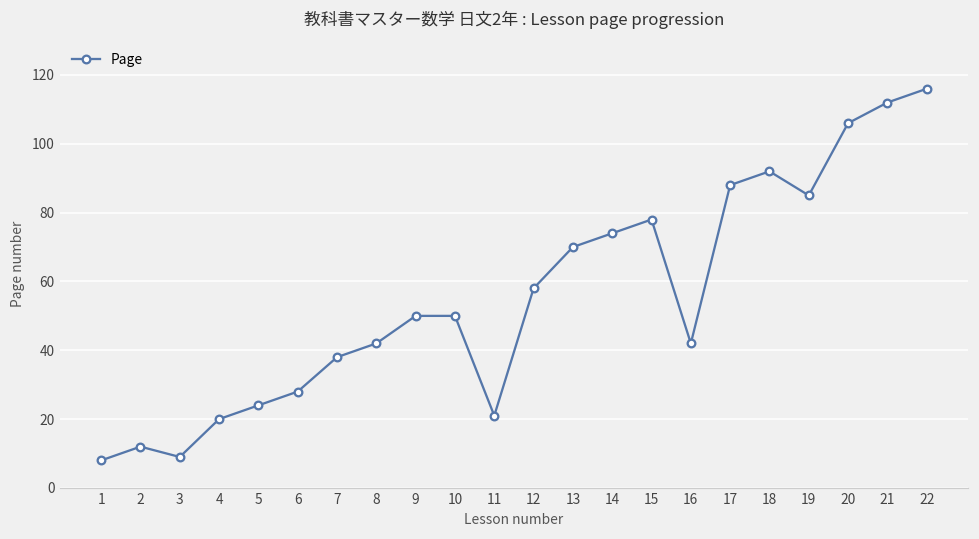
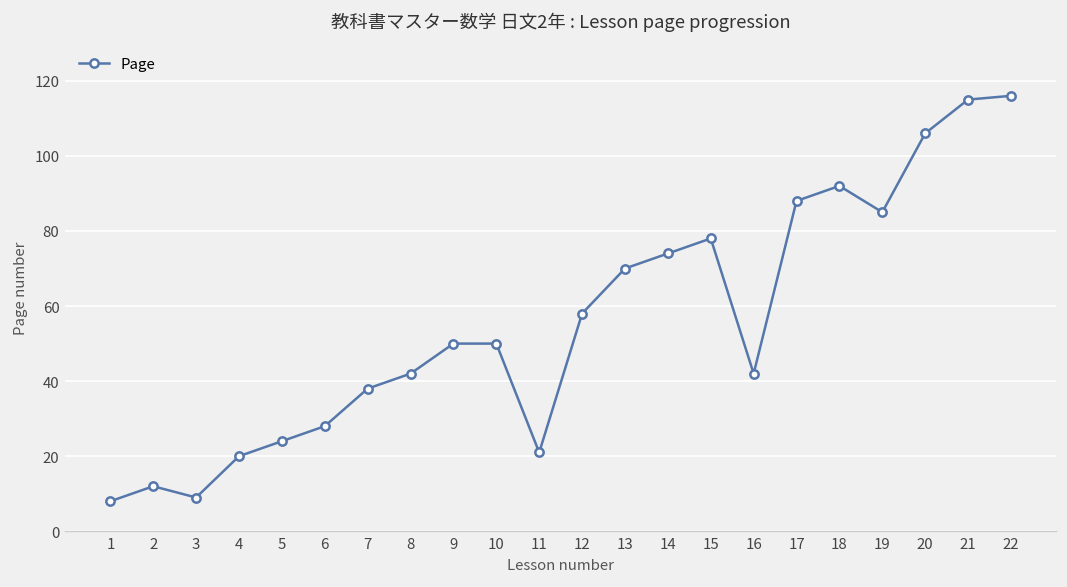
  {
    "1": 8,
    "2": 12,
    "3": 9,
    "4": 20,
    "5": 24,
    "6": 28,
    "7": 38,
    "8": 42,
    "9": 50,
    "10": 50,
    "11": 21,
    "12": 58,
    "13": 70,
    "14": 74,
    "15": 78,
    "16": 42,
    "17": 88,
    "18": 92,
    "19": 85,
    "20": 106,
-   "21": 112,
+   "21": 115,
    "22": 116
  }
